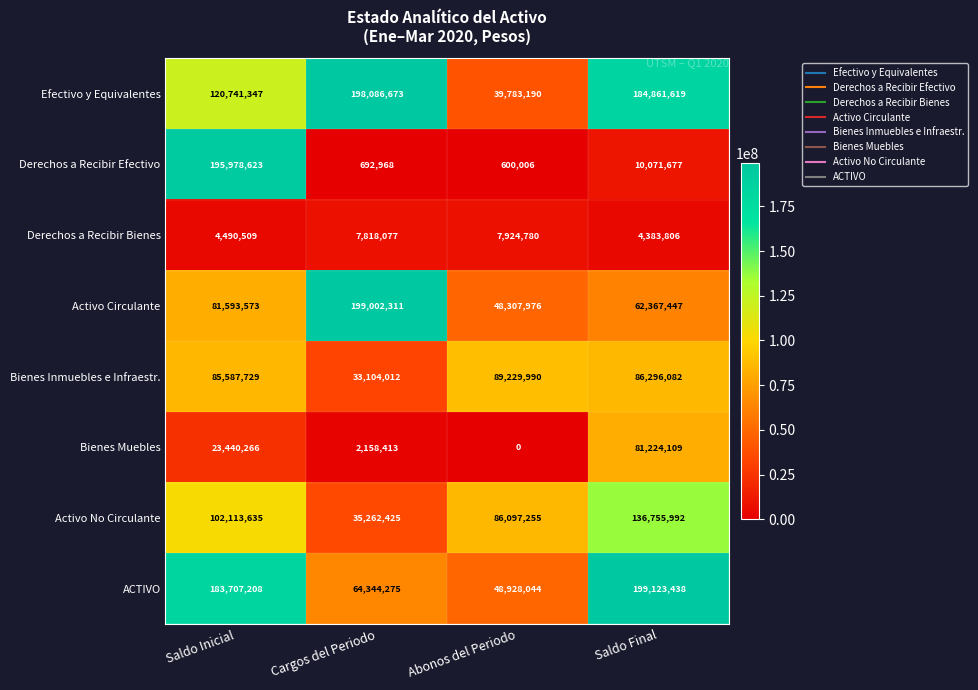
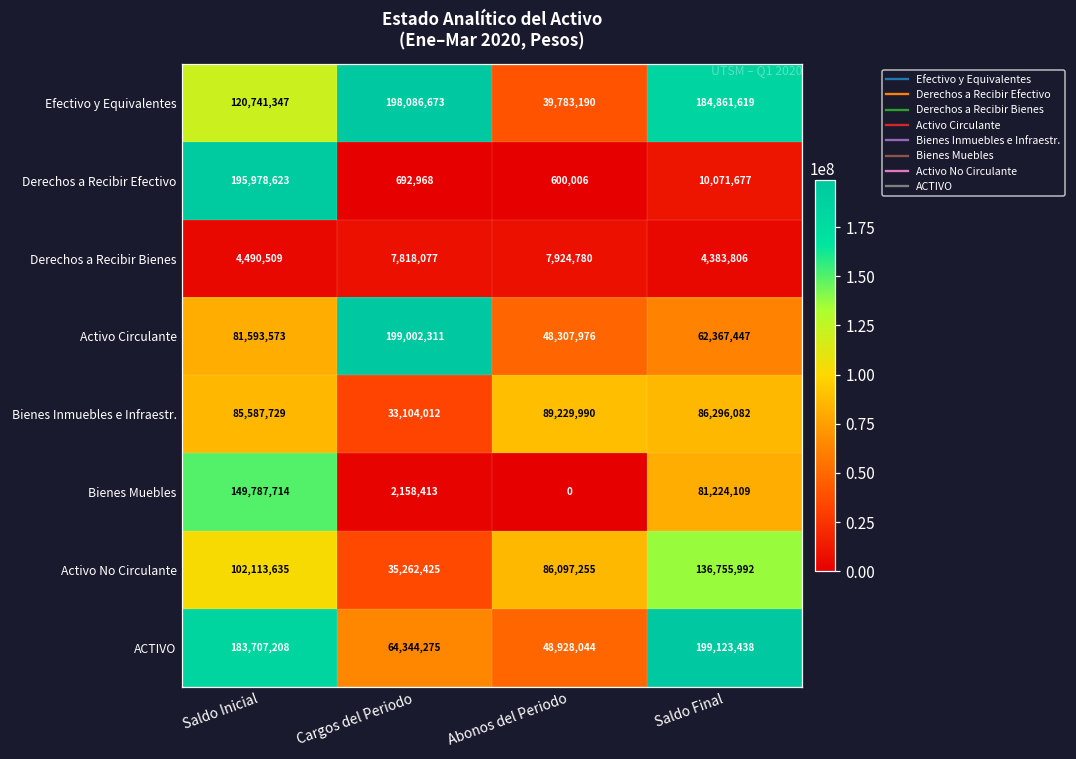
  {
    "Efectivo y Equivalentes": {
      "Saldo Inicial": "120,741,347",
      "Cargos del Periodo": "198,086,673",
      "Abonos del Periodo": "39,783,190"
    },
    "Derechos a Recibir Efectivo": {
      "Saldo Inicial": "195,978,623",
      "Cargos del Periodo": "692,968",
      "Abonos del Periodo": "600,006",
      "Saldo Final": "10,071,677"
    },
    "Derechos a Recibir Bienes": {
      "Saldo Inicial": "4,490,509",
      "Cargos del Periodo": "7,818,077",
      "Abonos del Periodo": "7,924,780",
      "Saldo Final": "4,383,806"
    },
    "Activo Circulante": {
      "Saldo Inicial": "81,593,573",
      "Cargos del Periodo": "199,002,311",
      "Abonos del Periodo": "48,307,976",
      "Saldo Final": "62,367,447"
    },
    "Bienes Inmuebles e Infraestr.": {
      "Saldo Inicial": "85,587,729",
      "Cargos del Periodo": "33,104,012",
      "Abonos del Periodo": "89,229,990",
      "Saldo Final": "86,296,082"
    },
    "Bienes Muebles": {
-     "Saldo Inicial": "23,440,266",
+     "Saldo Inicial": "149,787,714",
      "Cargos del Periodo": "2,158,413",
      "Abonos del Periodo": "0",
      "Saldo Final": "81,224,109"
    },
    "Activo No Circulante": {
      "Saldo Inicial": "102,113,635",
      "Cargos del Periodo": "35,262,425",
      "Abonos del Periodo": "86,097,255",
      "Saldo Final": "136,755,992"
    },
    "ACTIVO": {
      "Saldo Inicial": "183,707,208",
      "Cargos del Periodo": "64,344,275",
      "Abonos del Periodo": "48,928,044",
      "Saldo Final": "199,123,438"
    }
  }
